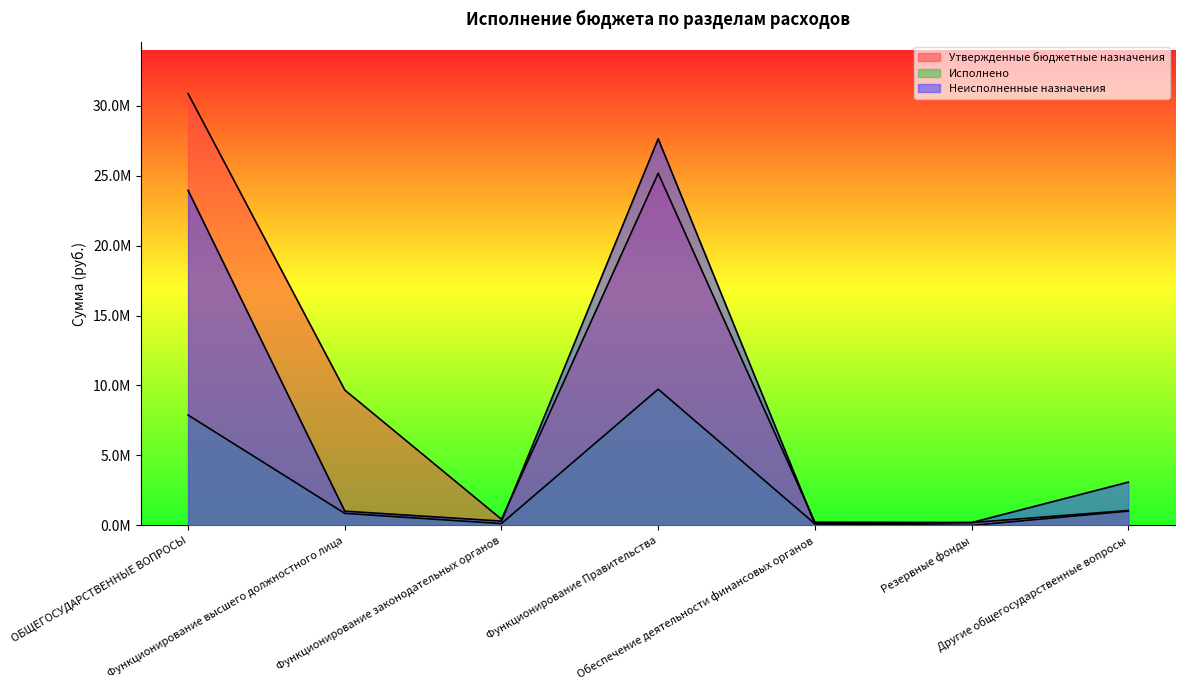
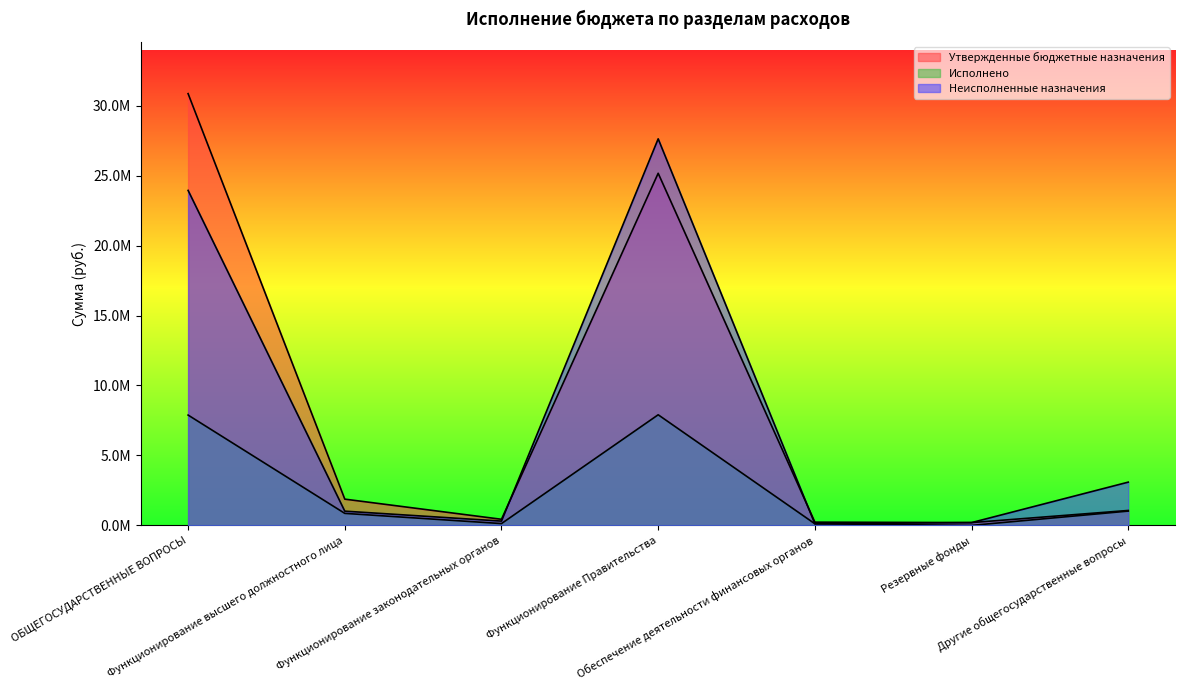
  {
    "Утвержденные бюджетные назначения": {
      "ОБЩЕГОСУДАРСТВЕННЫЕ ВОПРОСЫ": 30900000,
-     "Функционирование высшего должностного лица": 9700000,
+     "Функционирование высшего должностного лица": 1900000,
      "Функционирование Правительства": 25200000
    },
    "Исполнено": {
      "ОБЩЕГОСУДАРСТВЕННЫЕ ВОПРОСЫ": 7900000,
-     "Функционирование Правительства": 9700000,
+     "Функционирование Правительства": 7900000,
      "Резервные фонды": 0
    },
    "Неисполненные назначения": {
      "ОБЩЕГОСУДАРСТВЕННЫЕ ВОПРОСЫ": 23900000,
      "Функционирование Правительства": 27600000,
      "Другие общегосударственные вопросы": 3100000
    }
  }
